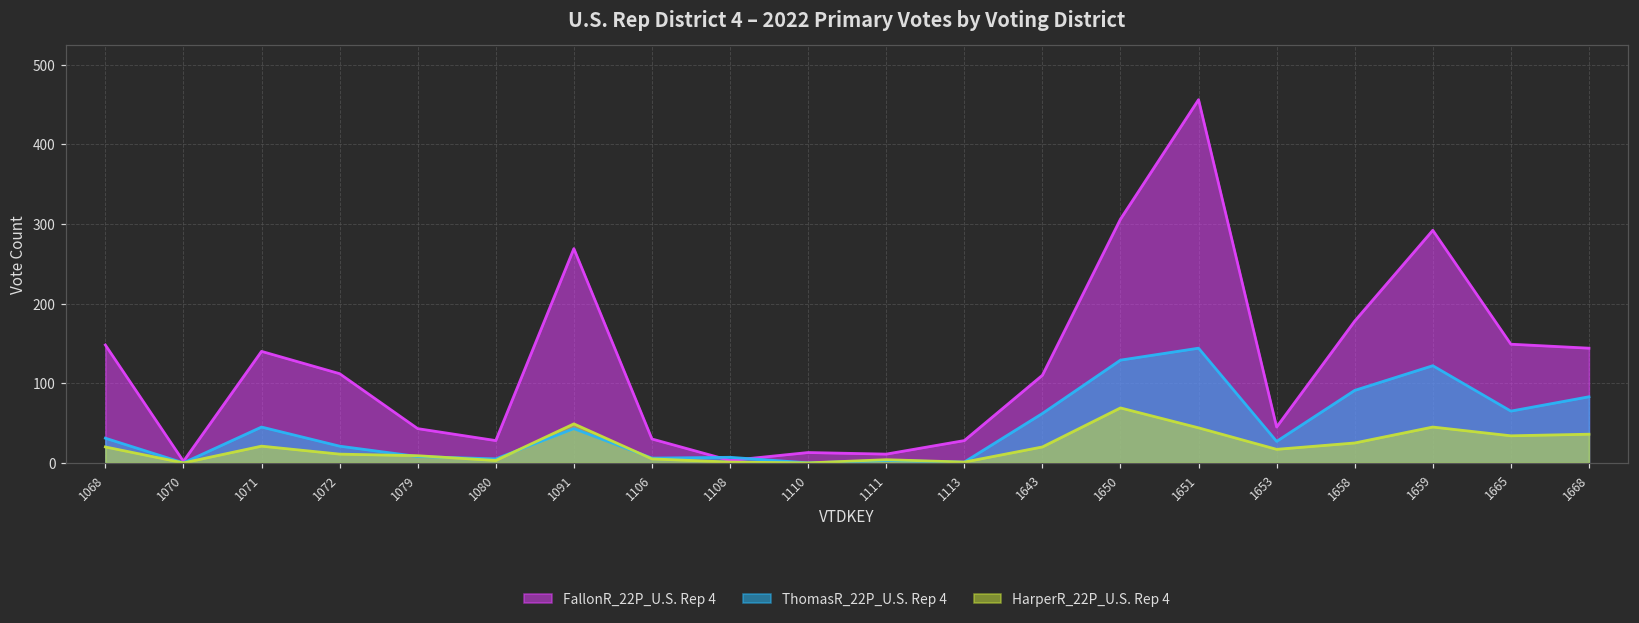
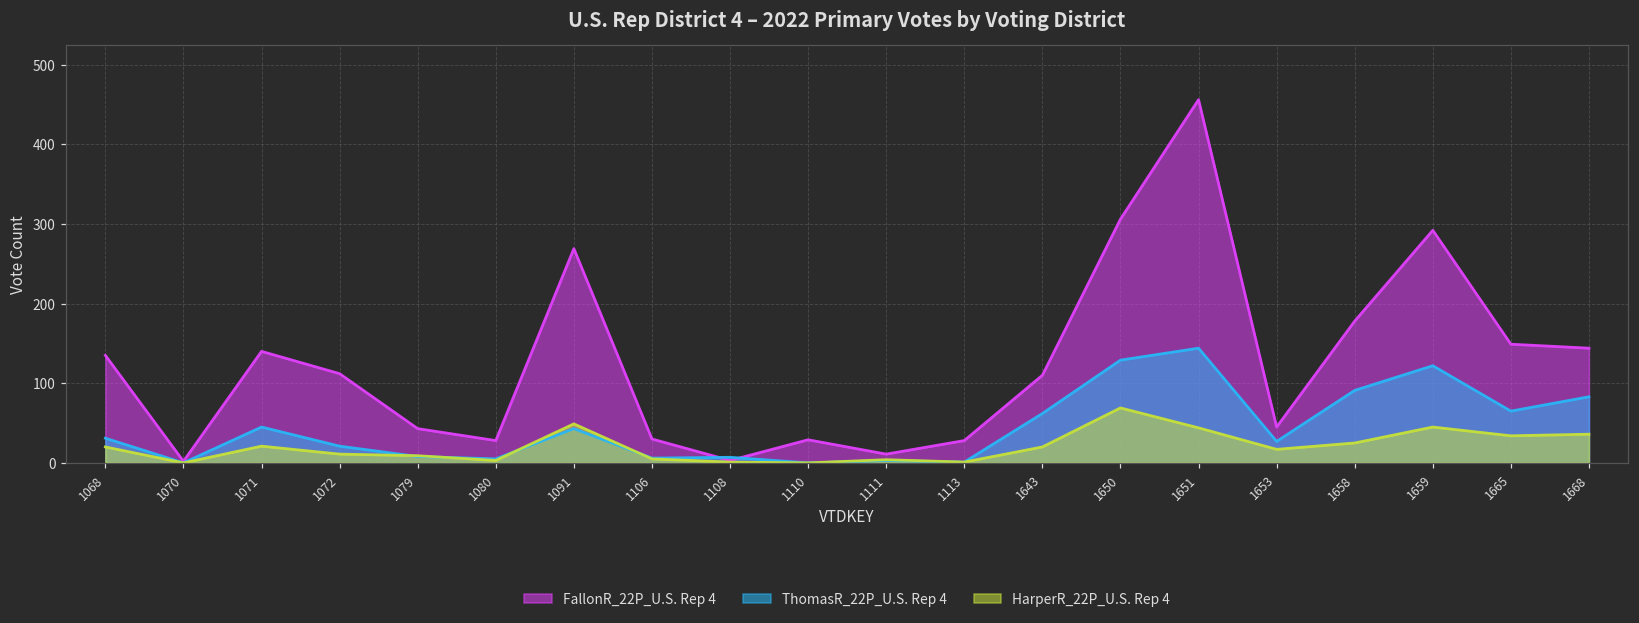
  {
    "FallonR_22P_U.S. Rep 4": {
-     "1068": 150,
+     "1068": 140,
      "1071": 140,
      "1072": 110,
      "1079": 40,
      "1080": 30,
      "1091": 270,
      "1106": 30,
-     "1110": 10,
+     "1110": 30,
      "1111": 10,
      "1113": 30,
      "1643": 110,
      "1650": 310,
      "1651": 460,
      "1653": 50,
      "1658": 180,
      "1659": 290,
      "1665": 150,
      "1668": 140
    },
    "ThomasR_22P_U.S. Rep 4": {
      "1068": 30,
      "1071": 50,
      "1072": 20,
      "1091": 40,
      "1108": 10,
      "1643": 60,
      "1650": 130,
      "1651": 140,
      "1653": 30,
      "1658": 90,
      "1659": 120,
      "1665": 70,
      "1668": 80
    },
    "HarperR_22P_U.S. Rep 4": {
      "1068": 20,
      "1071": 20,
      "1072": 10,
      "1091": 50,
      "1643": 20,
      "1650": 70,
      "1651": 40,
      "1653": 20,
      "1658": 30,
      "1659": 50,
      "1665": 30,
      "1668": 40
    }
  }
